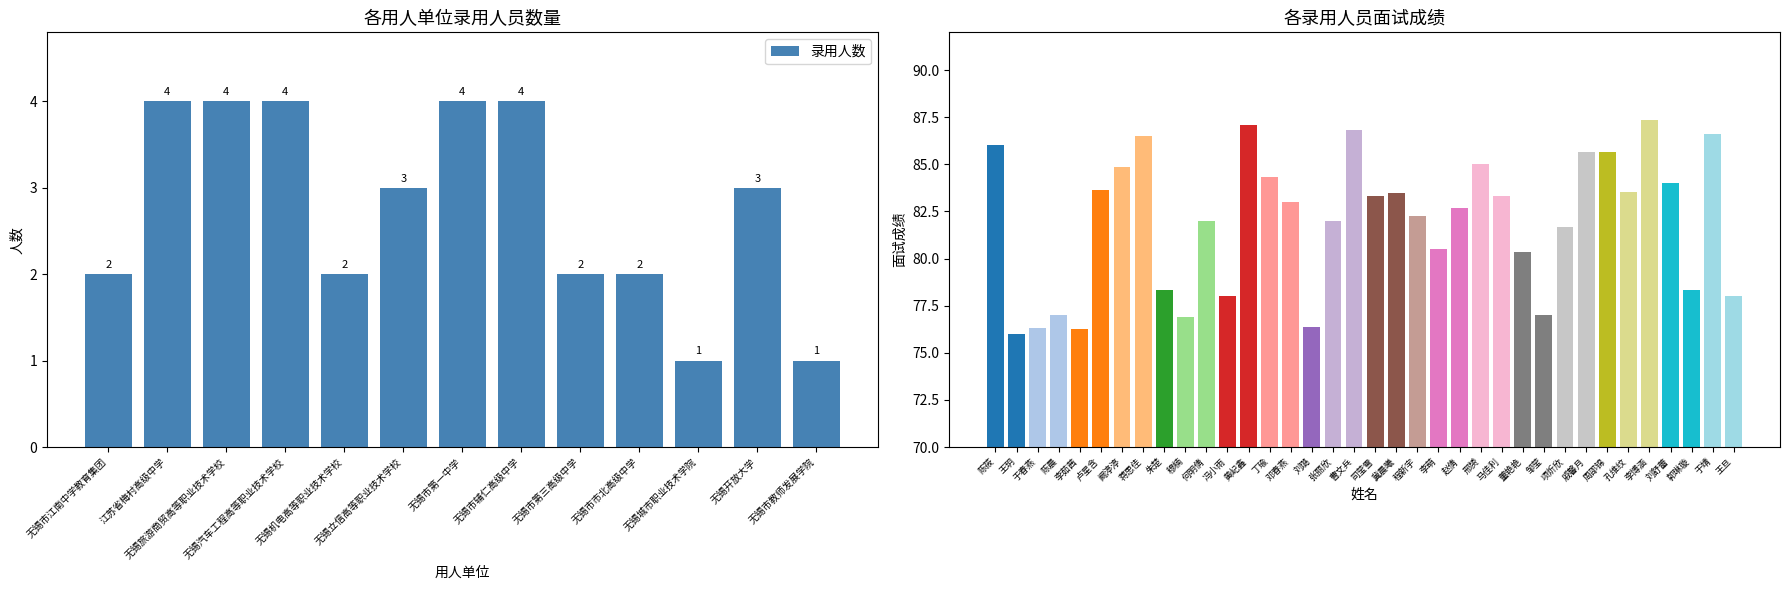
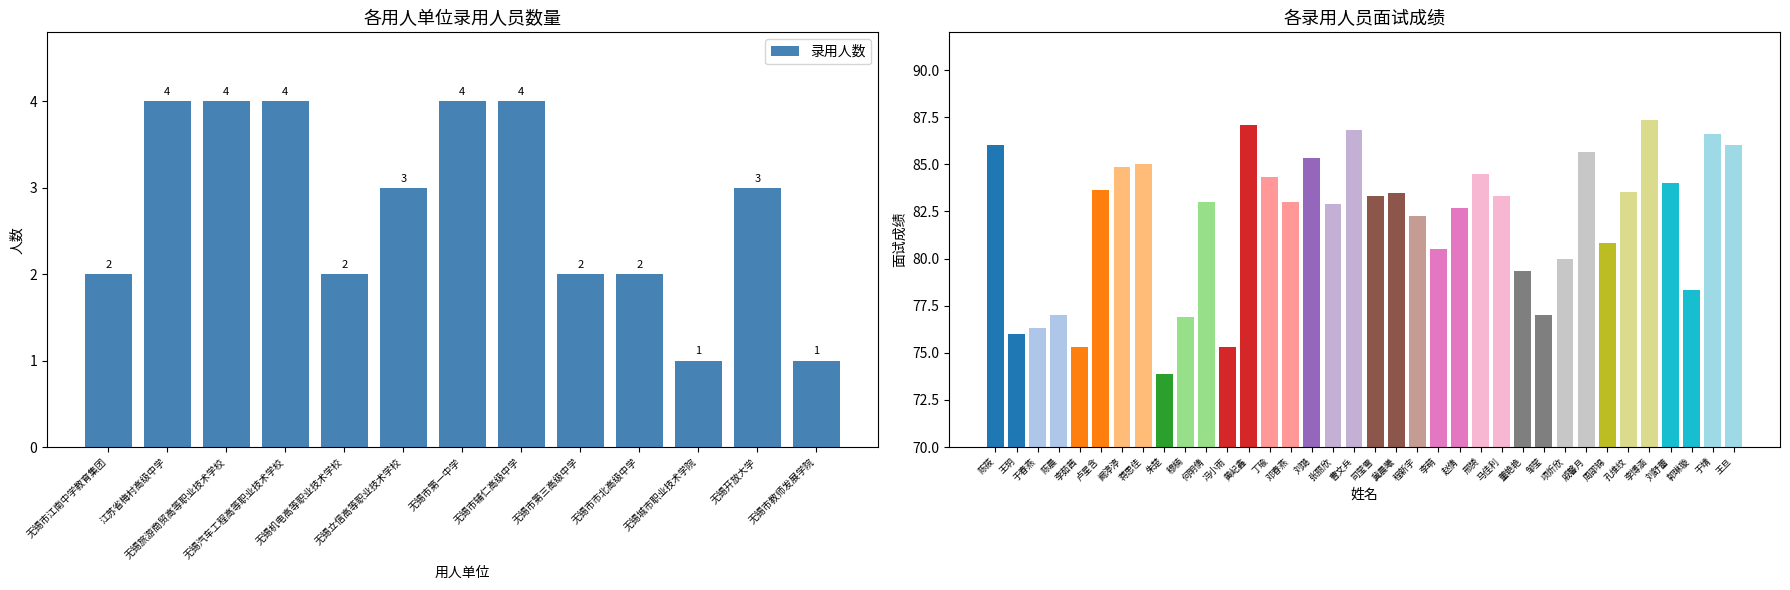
  {
    "各用人单位录用人员数量": {
      "无锡市江南中学教育集团": 2,
      "江苏省梅村高级中学": 4,
      "无锡旅游商贸高等职业技术学校": 4,
      "无锡汽车工程高等职业技术学校": 4,
      "无锡机电高等职业技术学校": 2,
      "无锡立信高等职业技术学校": 3,
      "无锡市第一中学": 4,
      "无锡市辅仁高级中学": 4,
      "无锡市第三高级中学": 2,
      "无锡市市北高级中学": 2,
      "无锡城市职业技术学院": 1,
      "无锡开放大学": 3,
      "无锡市教师发展学院": 1
    },
    "各录用人员面试成绩": {
      "陈筱": 86.0,
      "王玥": 76.0,
      "于春燕": 76.3,
      "陈晨": 77.0,
-     "李茹茜": 76.2,
+     "李茹茜": 75.3,
      "卢星含": 83.7,
      "阚渟渟": 84.8,
-     "蒋思佳": 86.5,
-     "朱楚": 78.3,
+     "蒋思佳": 85.0,
+     "朱楚": 73.9,
      "穆楠": 76.9,
-     "何明倩": 82,
-     "冯小雨": 78.0,
+     "何明倩": 83,
+     "冯小雨": 75.3,
      "黄屺鑫": 87.1,
      "丁瑜": 84.3,
      "邓春燕": 83.0,
-     "刘璐": 76.4,
-     "张丽欣": 82.0,
+     "刘璐": 85.3,
+     "张丽欣": 82.9,
      "曹文兵": 86.8,
      "司莹雪": 83.3,
      "冀晨曦": 83.5,
      "程新宇": 82.3,
      "李萌": 80.5,
      "赵倩": 82.7,
-     "邢赟": 85.0,
+     "邢赟": 84.5,
      "马佳利": 83.3,
-     "董艳艳": 80.3,
+     "董艳艳": 79.3,
      "邹莹": 77.0,
-     "项炘欣": 81.7,
+     "项炘欣": 80.0,
      "戚馨月": 85.7,
-     "周邵锦": 85.7,
+     "周邵锦": 80.9,
      "孔维纹": 83.6,
      "李博涵": 87.3,
      "刘舒蕾": 84.0,
      "郭琳璇": 78.3,
      "于靖": 86.6,
-     "王旦": 78
+     "王旦": 86
    }
  }
